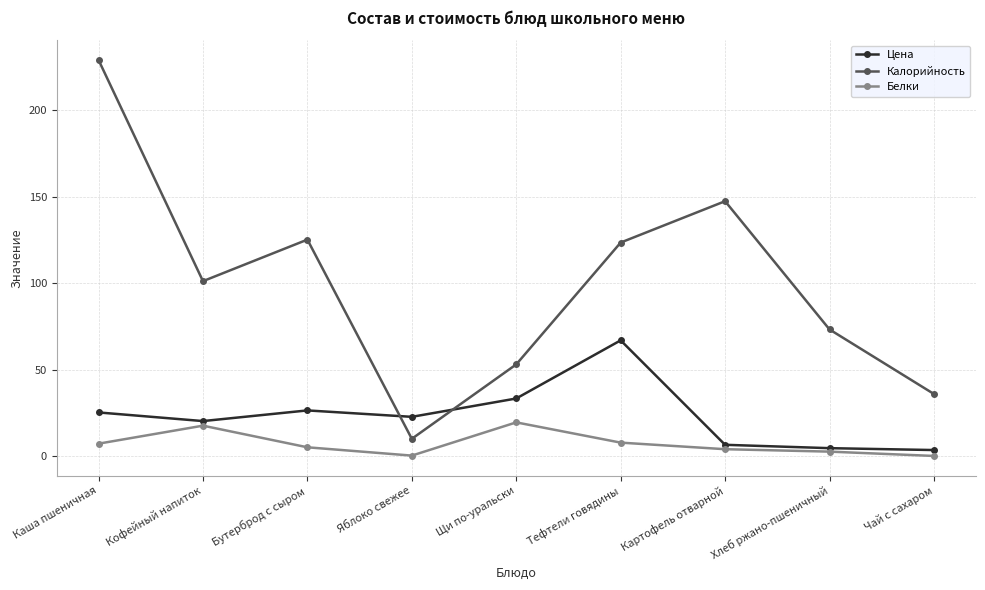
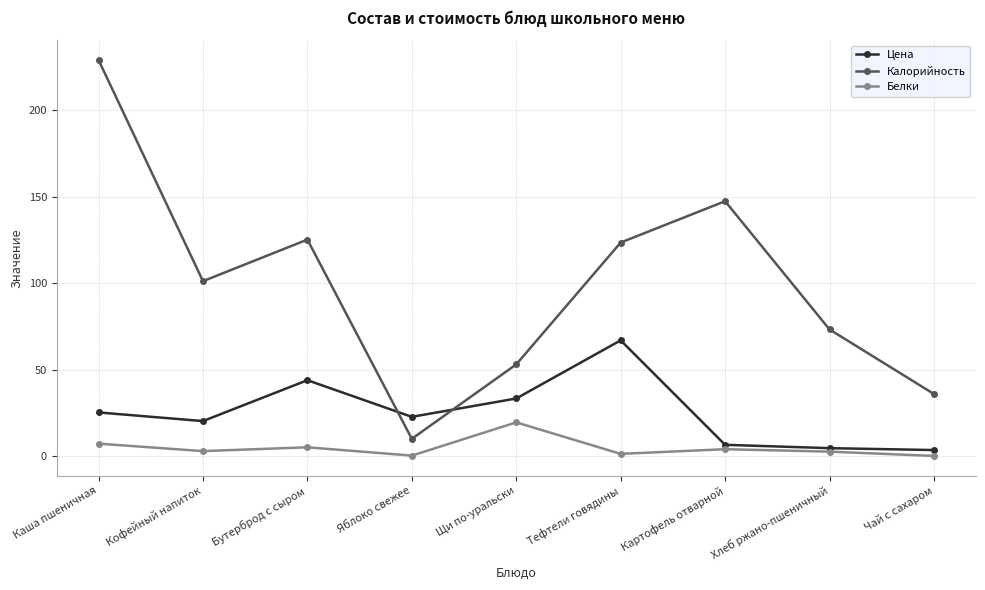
  {
    "Цена": {
      "Каша пшеничная": 25,
      "Кофейный напиток": 20,
-     "Бутерброд с сыром": 27,
+     "Бутерброд с сыром": 44,
      "Яблоко свежее": 23,
      "Щи по-уральски": 33,
      "Тефтели говядины": 67,
      "Картофель отварной": 7,
      "Хлеб ржано-пшеничный": 5,
      "Чай с сахаром": 4
    },
    "Калорийность": {
      "Каша пшеничная": 229,
      "Кофейный напиток": 101,
      "Бутерброд с сыром": 125,
      "Яблоко свежее": 10,
      "Щи по-уральски": 53,
      "Тефтели говядины": 124,
      "Картофель отварной": 147,
      "Хлеб ржано-пшеничный": 73,
      "Чай с сахаром": 36
    },
    "Белки": {
      "Каша пшеничная": 7,
-     "Кофейный напиток": 18,
+     "Кофейный напиток": 3,
      "Бутерброд с сыром": 5,
      "Яблоко свежее": 0,
      "Щи по-уральски": 20,
-     "Тефтели говядины": 8,
+     "Тефтели говядины": 1,
      "Картофель отварной": 4,
      "Хлеб ржано-пшеничный": 3,
      "Чай с сахаром": 0
    }
  }
